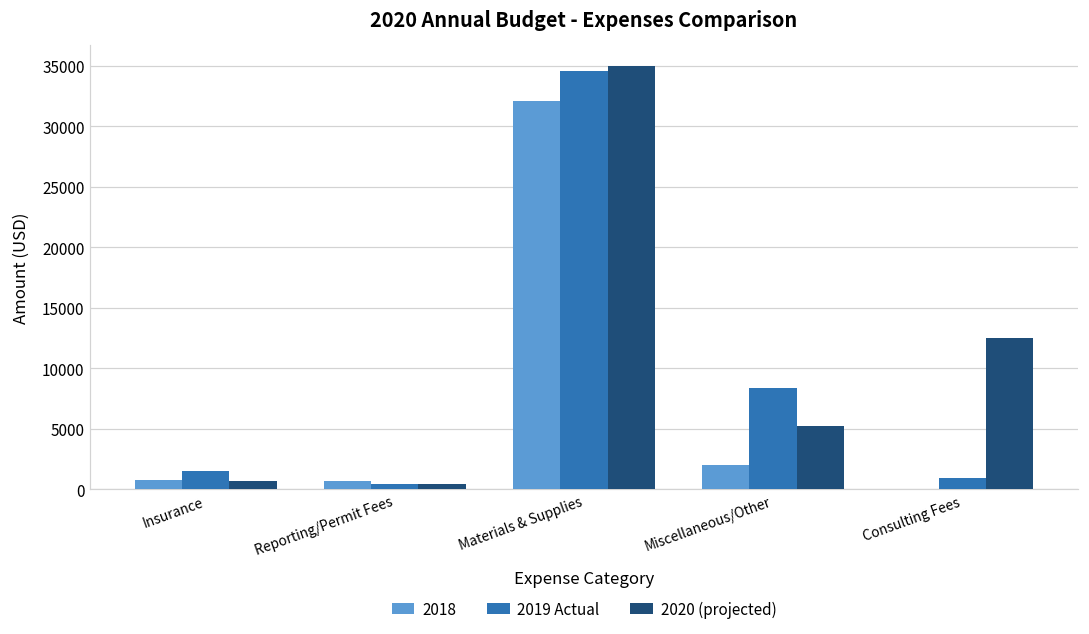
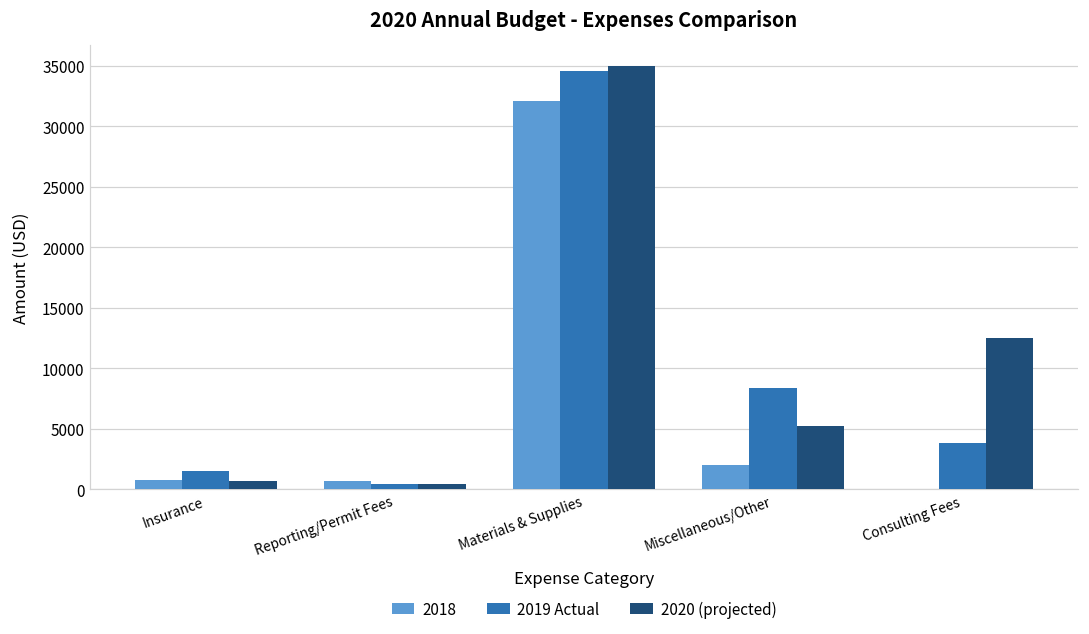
  {
    "2018": {
      "Insurance": 800,
      "Reporting/Permit Fees": 700,
      "Materials & Supplies": 32100,
      "Miscellaneous/Other": 2000,
      "Consulting Fees": 0
    },
    "2019 Actual": {
      "Insurance": 1500,
      "Reporting/Permit Fees": 500,
      "Materials & Supplies": 34600,
      "Miscellaneous/Other": 8400,
-     "Consulting Fees": 1000
+     "Consulting Fees": 3900
    },
    "2020 (projected)": {
      "Insurance": 700,
      "Reporting/Permit Fees": 400,
      "Materials & Supplies": 35000,
      "Miscellaneous/Other": 5200,
      "Consulting Fees": 12500
    }
  }
